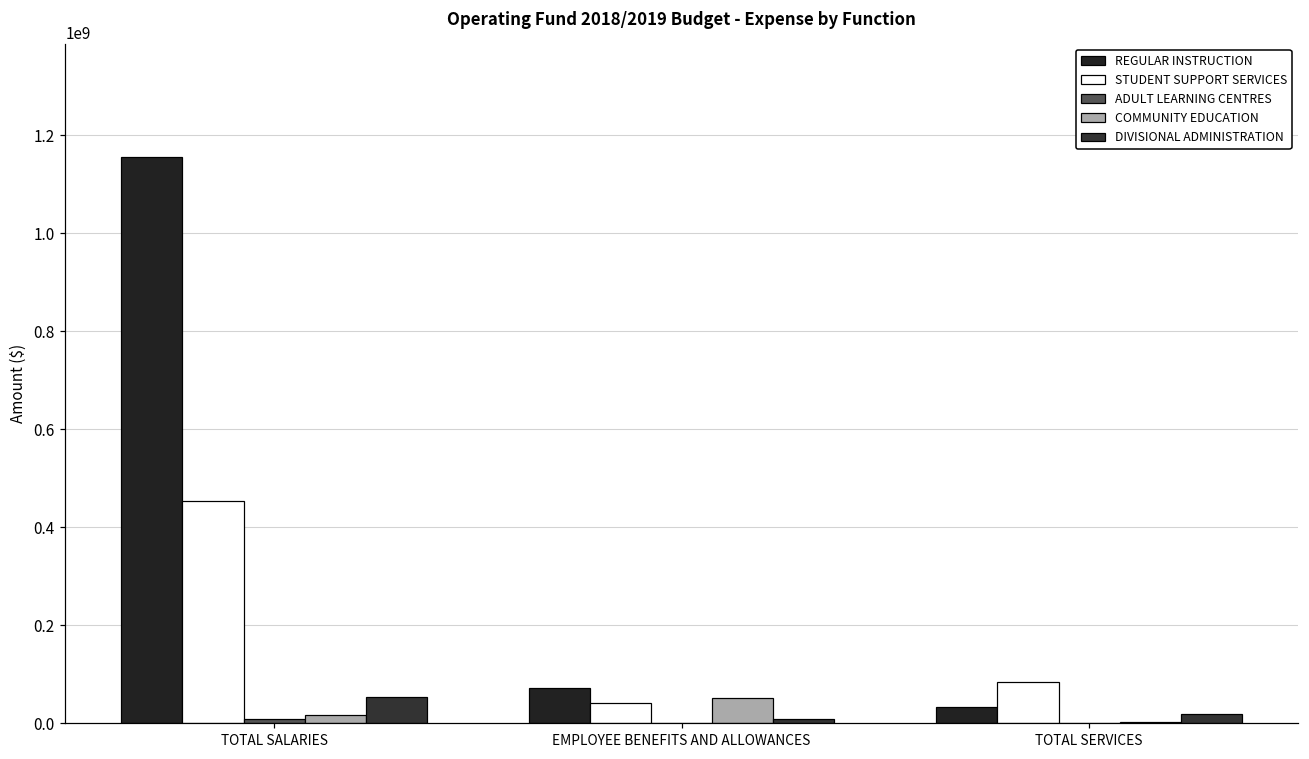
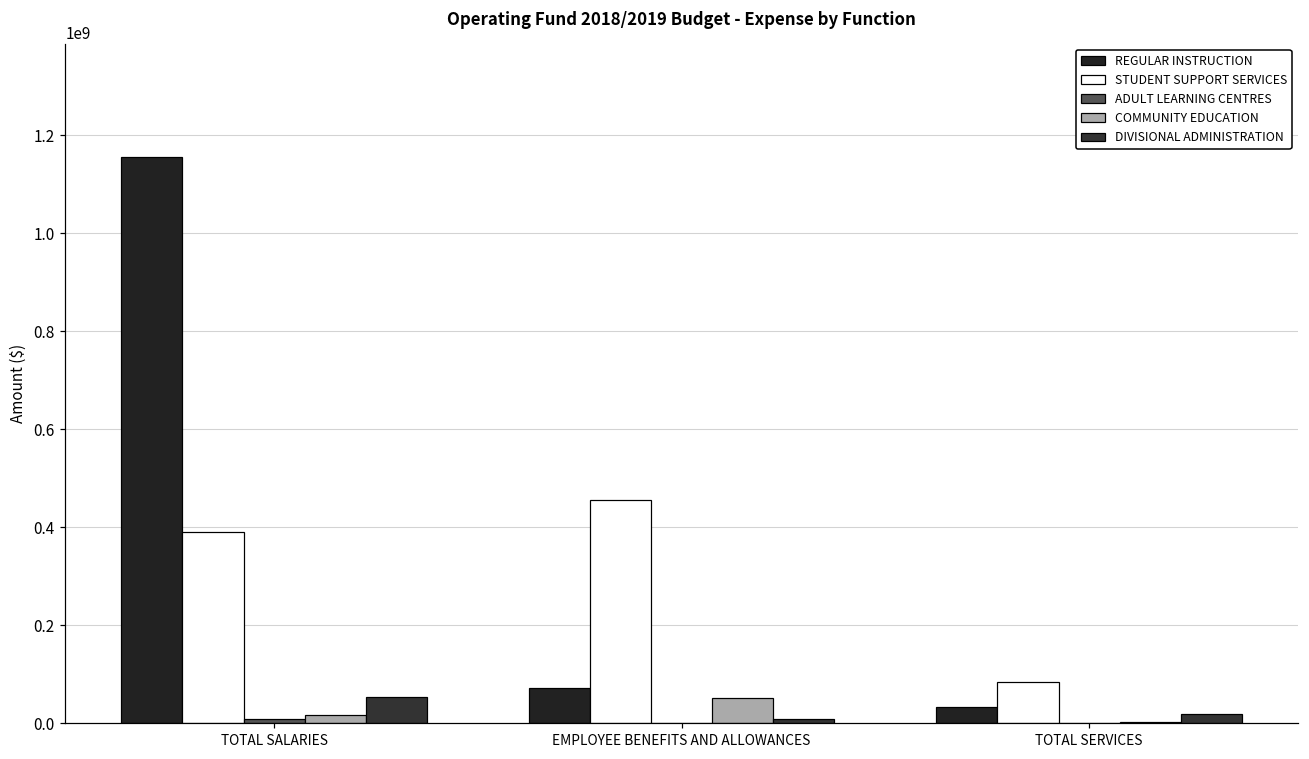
  {
    "STUDENT SUPPORT SERVICES": {
-     "TOTAL SALARIES": 450000000,
-     "EMPLOYEE BENEFITS AND ALLOWANCES": 40000000,
+     "TOTAL SALARIES": 390000000,
+     "EMPLOYEE BENEFITS AND ALLOWANCES": 450000000,
      "TOTAL SERVICES": 80000000
    },
    "COMMUNITY EDUCATION": {
      "TOTAL SALARIES": 20000000,
      "EMPLOYEE BENEFITS AND ALLOWANCES": 50000000
    }
  }
